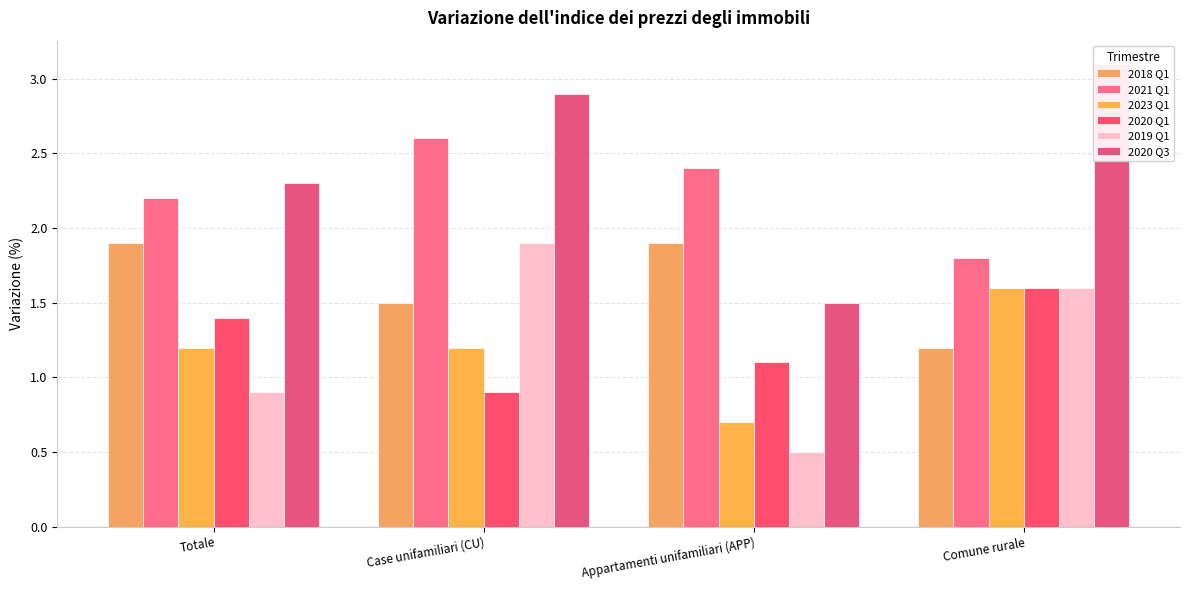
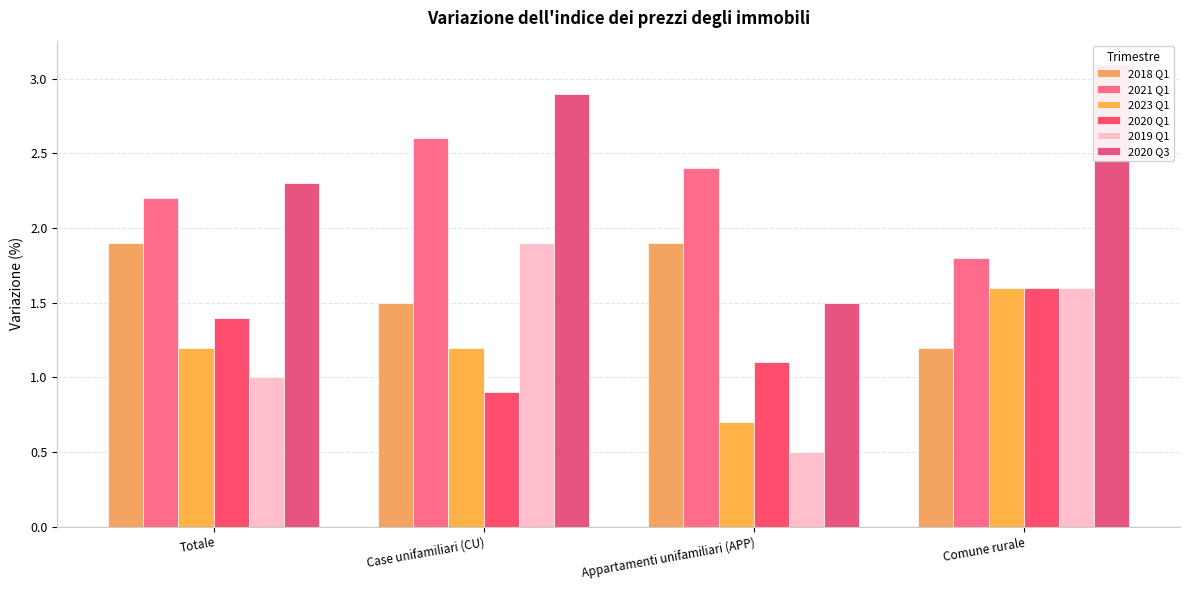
  {
    "2019 Q1": {
-     "Totale": 0.9,
+     "Totale": 1.0,
      "Case unifamiliari (CU)": 1.9,
      "Appartamenti unifamiliari (APP)": 0.5,
      "Comune rurale": 1.6
    }
  }
